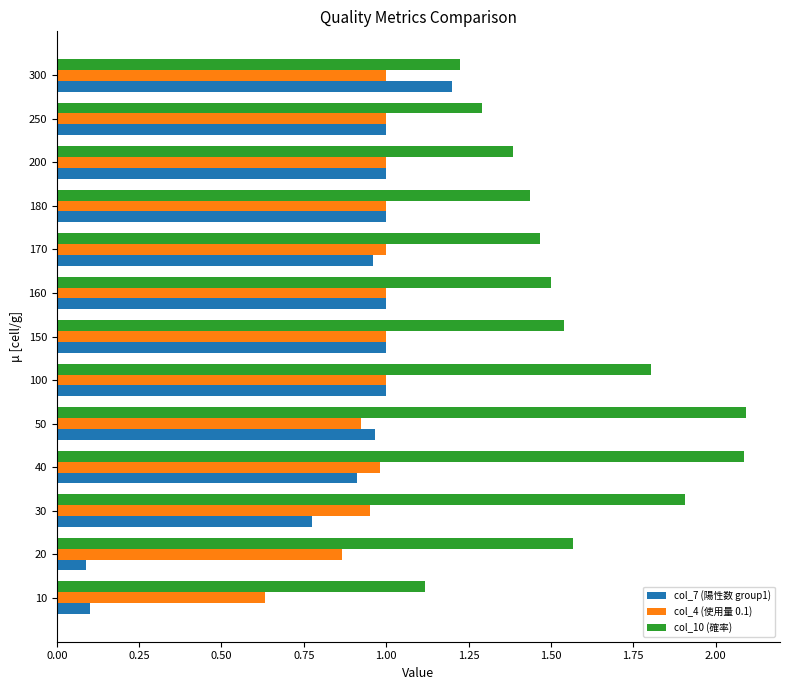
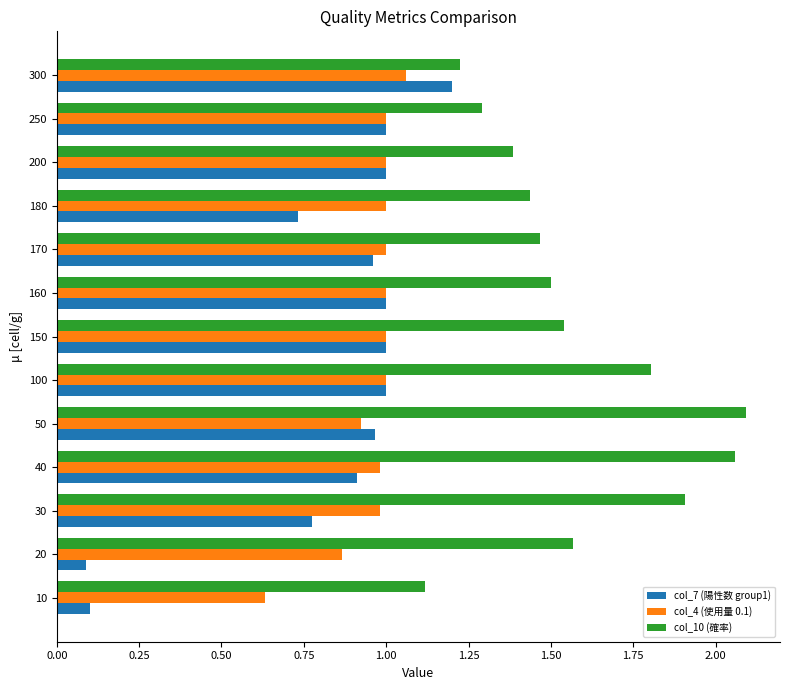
  {
    "col_7 (陽性数 group1)": {
      "300": 1.20,
      "250": 1.00,
      "200": 1.00,
-     "180": 1.00,
+     "180": 0.73,
      "170": 0.96,
      "160": 1.00,
      "150": 1.00,
      "100": 1.00,
      "50": 0.97,
      "40": 0.91,
      "30": 0.77,
      "20": 0.09,
      "10": 0.10
    },
    "col_4 (使用量 0.1)": {
-     "300": 1.00,
+     "300": 1.06,
      "250": 1.00,
      "200": 1.00,
      "180": 1.00,
      "170": 1.00,
      "160": 1.00,
      "150": 1.00,
      "100": 1.00,
      "50": 0.92,
      "40": 0.98,
-     "30": 0.95,
+     "30": 0.98,
      "20": 0.86,
      "10": 0.63
    },
    "col_10 (確率)": {
      "300": 1.22,
      "250": 1.29,
      "200": 1.39,
      "180": 1.44,
      "170": 1.47,
      "160": 1.50,
      "150": 1.54,
      "100": 1.81,
      "50": 2.09,
-     "40": 2.09,
+     "40": 2.06,
      "30": 1.91,
      "20": 1.57,
      "10": 1.12
    }
  }
